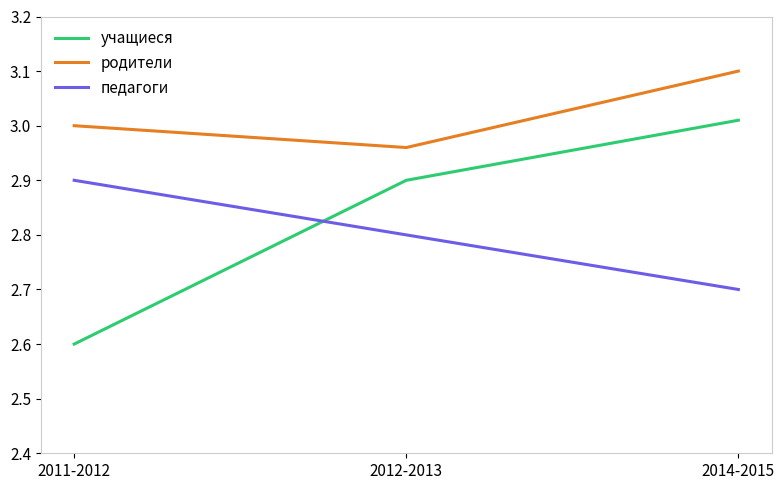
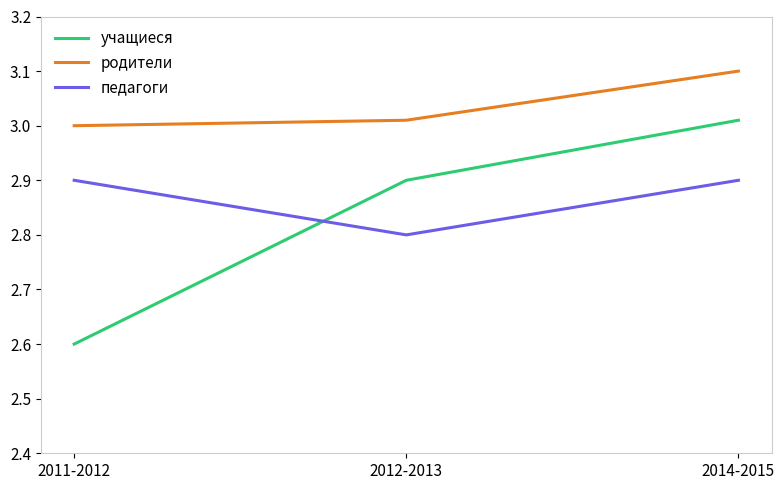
  {
    "учащиеся": {
      "2011-2012": 2.60,
      "2012-2013": 2.90,
      "2014-2015": 3.01
    },
    "родители": {
      "2011-2012": 3.00,
-     "2012-2013": 2.96,
+     "2012-2013": 3.01,
      "2014-2015": 3.10
    },
    "педагоги": {
      "2011-2012": 2.9,
      "2012-2013": 2.8,
-     "2014-2015": 2.7
+     "2014-2015": 2.9
    }
  }
